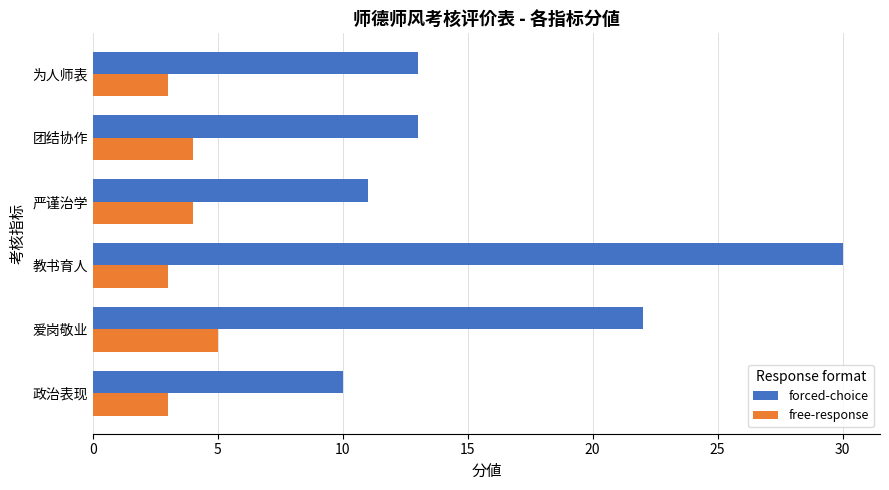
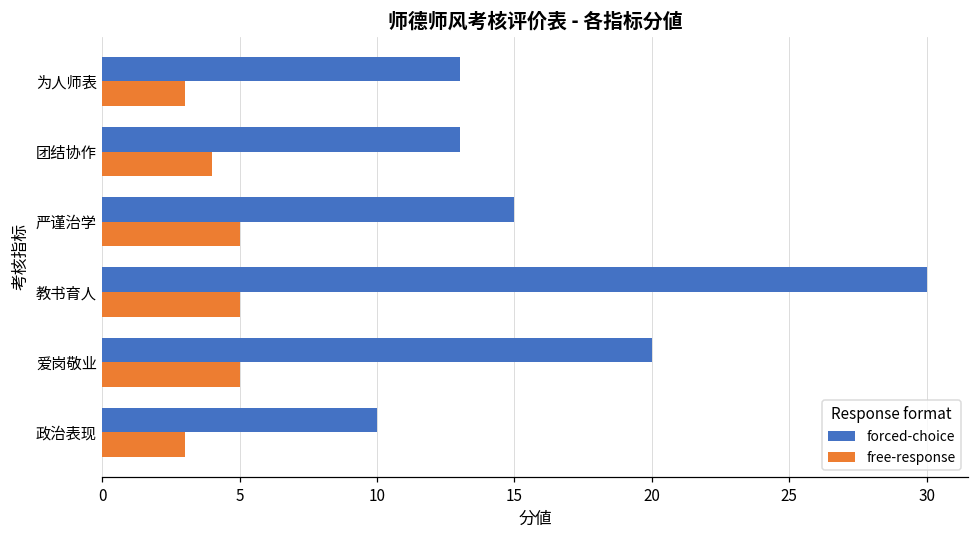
  {
    "forced-choice": {
      "为人师表": 13,
      "团结协作": 13,
-     "严谨治学": 11,
+     "严谨治学": 15,
      "教书育人": 30,
-     "爱岗敬业": 22,
+     "爱岗敬业": 20,
      "政治表现": 10
    },
    "free-response": {
      "为人师表": 3,
      "团结协作": 4,
-     "严谨治学": 4,
-     "教书育人": 3,
+     "严谨治学": 5,
+     "教书育人": 5,
      "爱岗敬业": 5,
      "政治表现": 3
    }
  }
